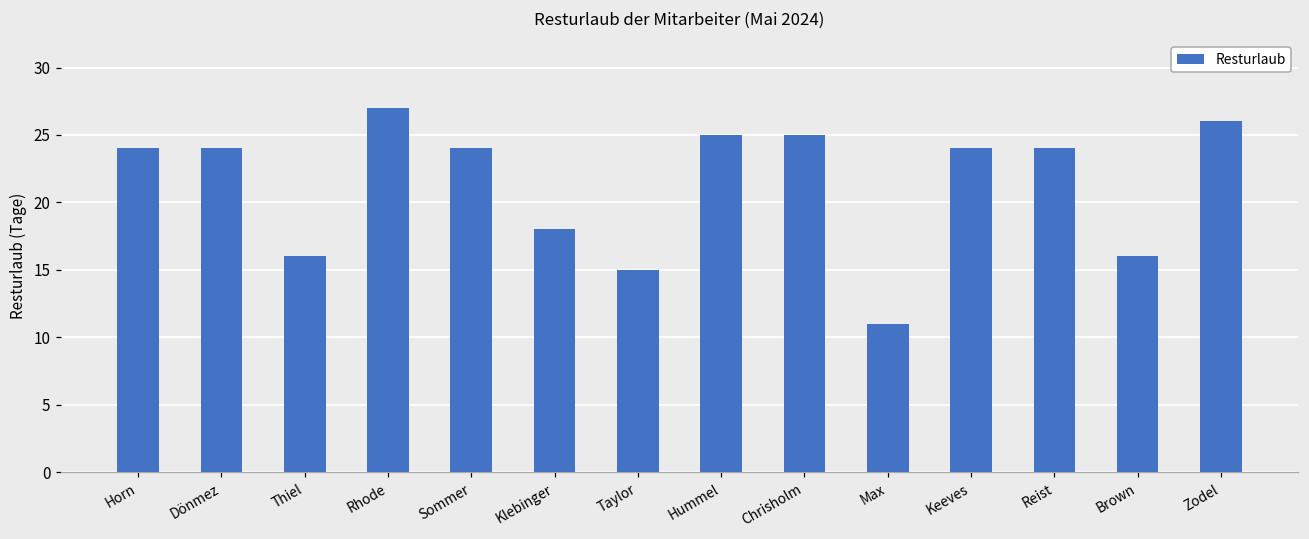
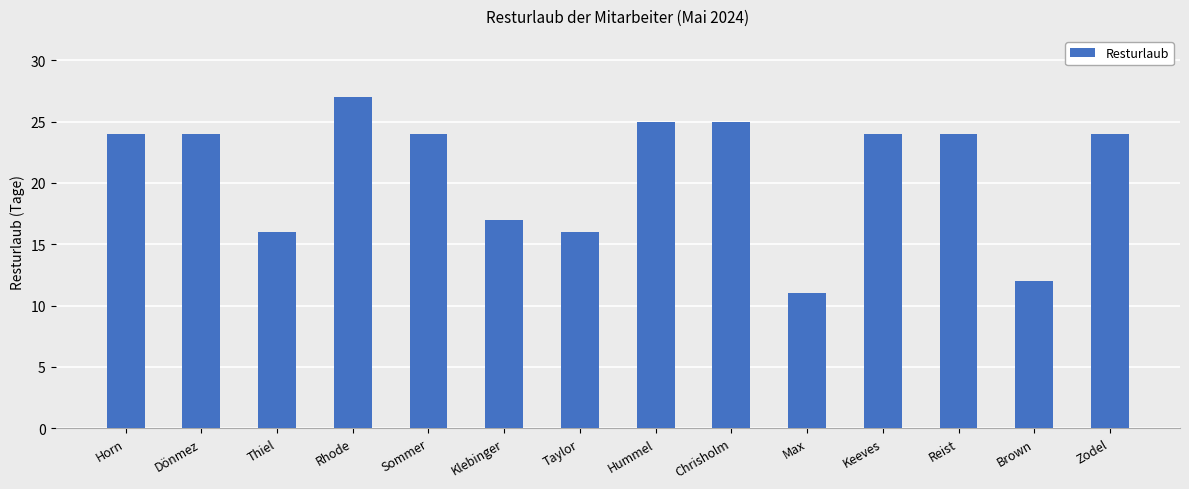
  {
    "Horn": 24,
    "Dönmez": 24,
    "Thiel": 16,
    "Rhode": 27,
    "Sommer": 24,
-   "Klebinger": 18,
-   "Taylor": 15,
+   "Klebinger": 17,
+   "Taylor": 16,
    "Hummel": 25,
    "Chrisholm": 25,
    "Max": 11,
    "Keeves": 24,
    "Reist": 24,
-   "Brown": 16,
-   "Zodel": 26
+   "Brown": 12,
+   "Zodel": 24
  }
